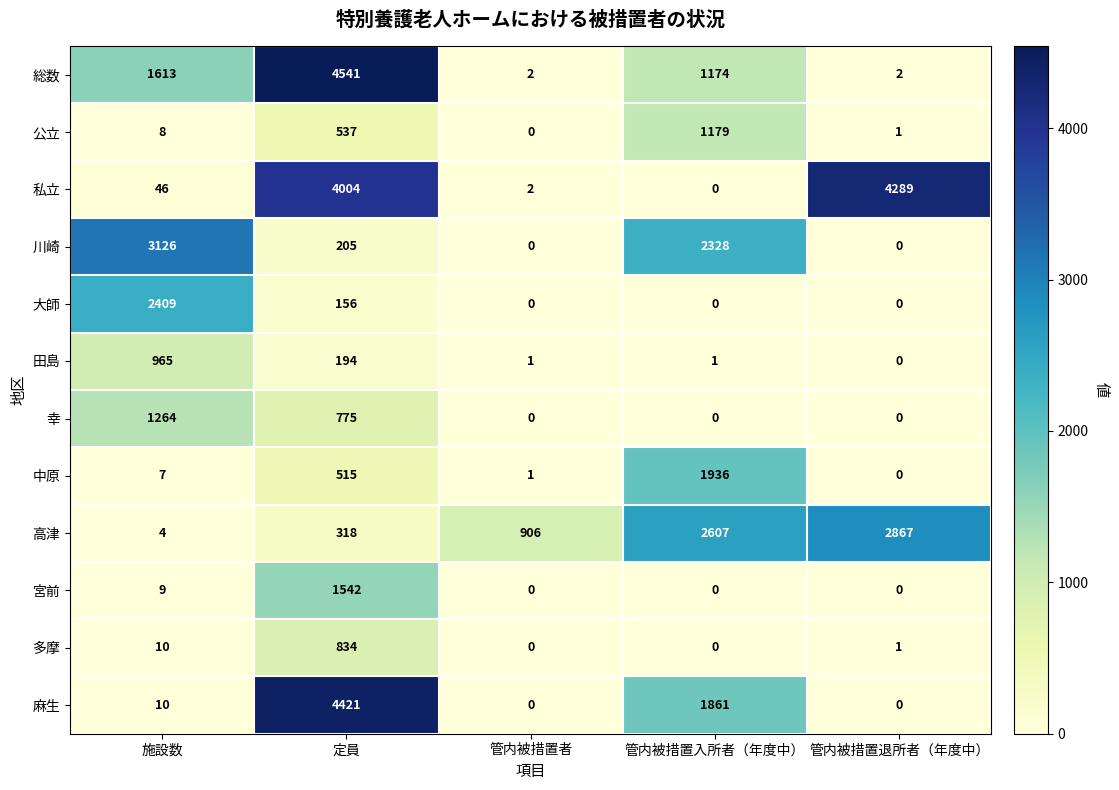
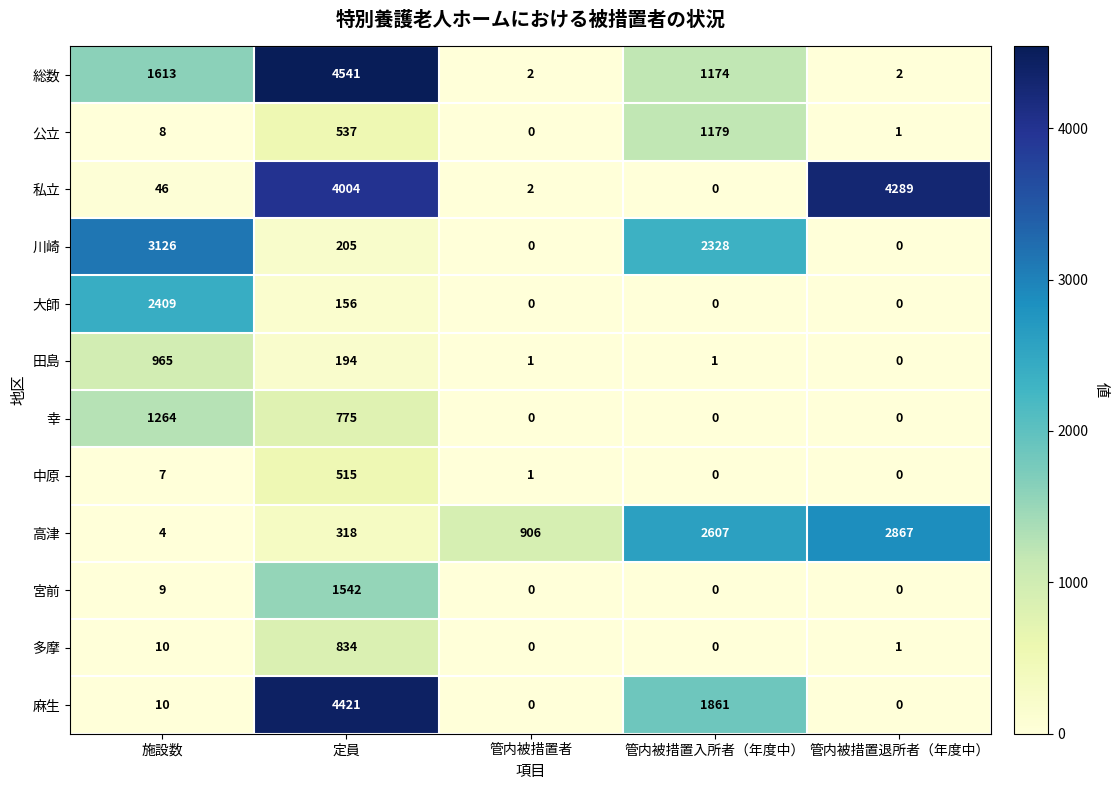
  {
    "総数": {
      "施設数": 1613,
      "定員": 4541,
      "管内被措置者": 2,
      "管内被措置入所者（年度中）": 1174,
      "管内被措置退所者（年度中）": 2
    },
    "公立": {
      "施設数": 8,
      "定員": 537,
      "管内被措置者": 0,
      "管内被措置入所者（年度中）": 1179,
      "管内被措置退所者（年度中）": 1
    },
    "私立": {
      "施設数": 46,
      "定員": 4004,
      "管内被措置者": 2,
      "管内被措置入所者（年度中）": 0,
      "管内被措置退所者（年度中）": 4289
    },
    "川崎": {
      "施設数": 3126,
      "定員": 205,
      "管内被措置者": 0,
      "管内被措置入所者（年度中）": 2328,
      "管内被措置退所者（年度中）": 0
    },
    "大師": {
      "施設数": 2409,
      "定員": 156,
      "管内被措置者": 0,
      "管内被措置入所者（年度中）": 0,
      "管内被措置退所者（年度中）": 0
    },
    "田島": {
      "施設数": 965,
      "定員": 194,
      "管内被措置者": 1,
      "管内被措置入所者（年度中）": 1,
      "管内被措置退所者（年度中）": 0
    },
    "幸": {
      "施設数": 1264,
      "定員": 775,
      "管内被措置者": 0,
      "管内被措置入所者（年度中）": 0,
      "管内被措置退所者（年度中）": 0
    },
    "中原": {
      "施設数": 7,
      "定員": 515,
      "管内被措置者": 1,
-     "管内被措置入所者（年度中）": 1936,
+     "管内被措置入所者（年度中）": 0,
      "管内被措置退所者（年度中）": 0
    },
    "高津": {
      "施設数": 4,
      "定員": 318,
      "管内被措置者": 906,
      "管内被措置入所者（年度中）": 2607,
      "管内被措置退所者（年度中）": 2867
    },
    "宮前": {
      "施設数": 9,
      "定員": 1542,
      "管内被措置者": 0,
      "管内被措置入所者（年度中）": 0,
      "管内被措置退所者（年度中）": 0
    },
    "多摩": {
      "施設数": 10,
      "定員": 834,
      "管内被措置者": 0,
      "管内被措置入所者（年度中）": 0,
      "管内被措置退所者（年度中）": 1
    },
    "麻生": {
      "施設数": 10,
      "定員": 4421,
      "管内被措置者": 0,
      "管内被措置入所者（年度中）": 1861,
      "管内被措置退所者（年度中）": 0
    }
  }
